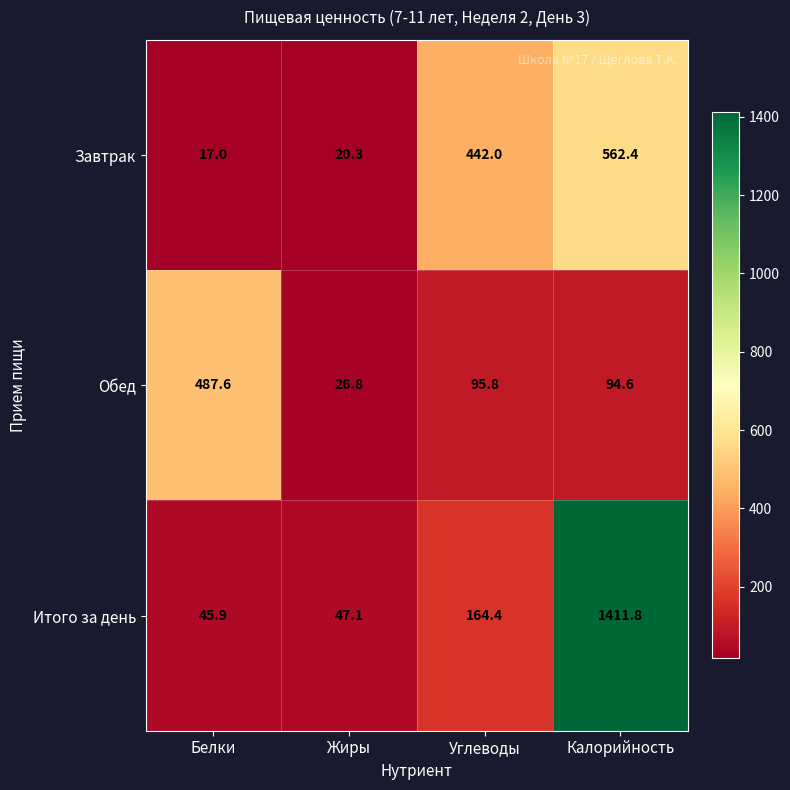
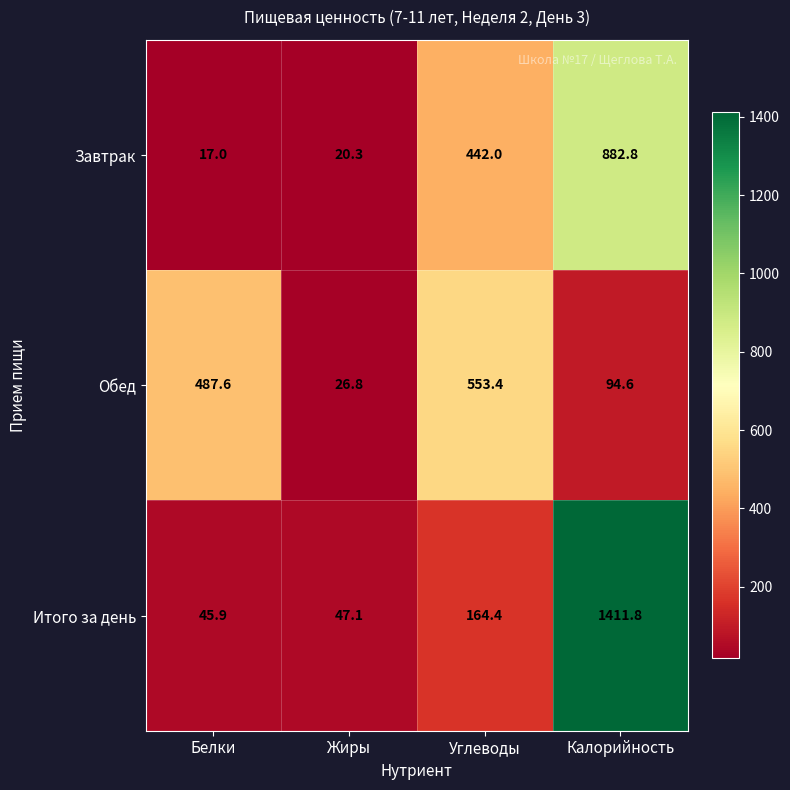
  {
    "Завтрак": {
      "Белки": 17.0,
      "Жиры": 20.3,
      "Углеводы": 442.0,
-     "Калорийность": 562.4
+     "Калорийность": 882.8
    },
    "Обед": {
      "Белки": 487.6,
      "Жиры": 26.8,
-     "Углеводы": 95.8,
+     "Углеводы": 553.4,
      "Калорийность": 94.6
    },
    "Итого за день": {
      "Белки": 45.9,
      "Жиры": 47.1,
      "Углеводы": 164.4,
      "Калорийность": 1411.8
    }
  }
